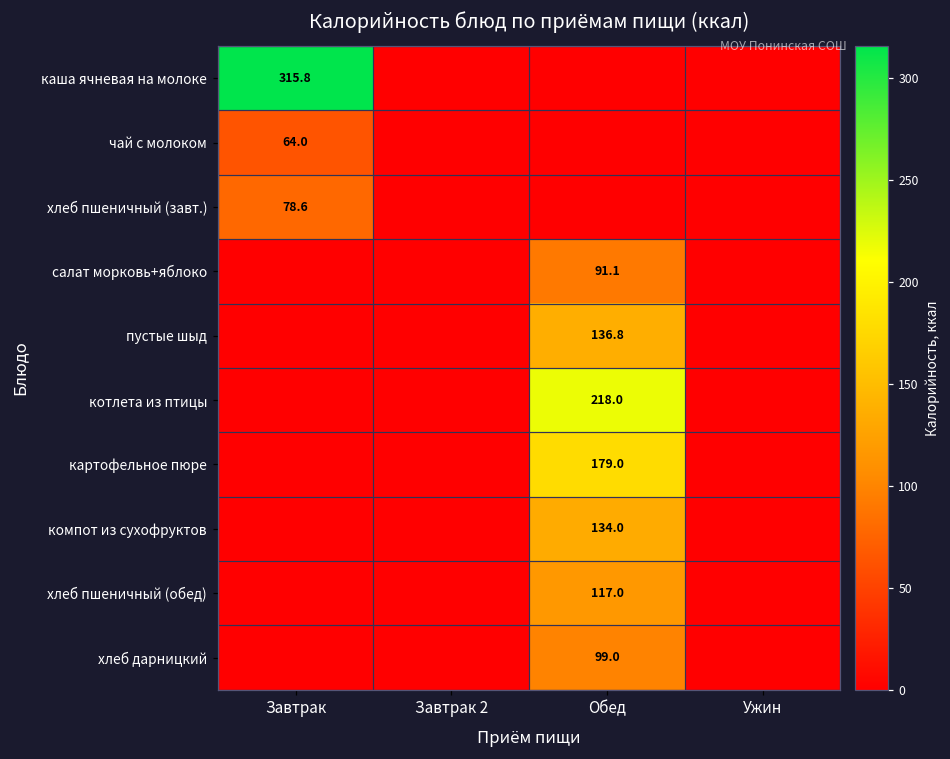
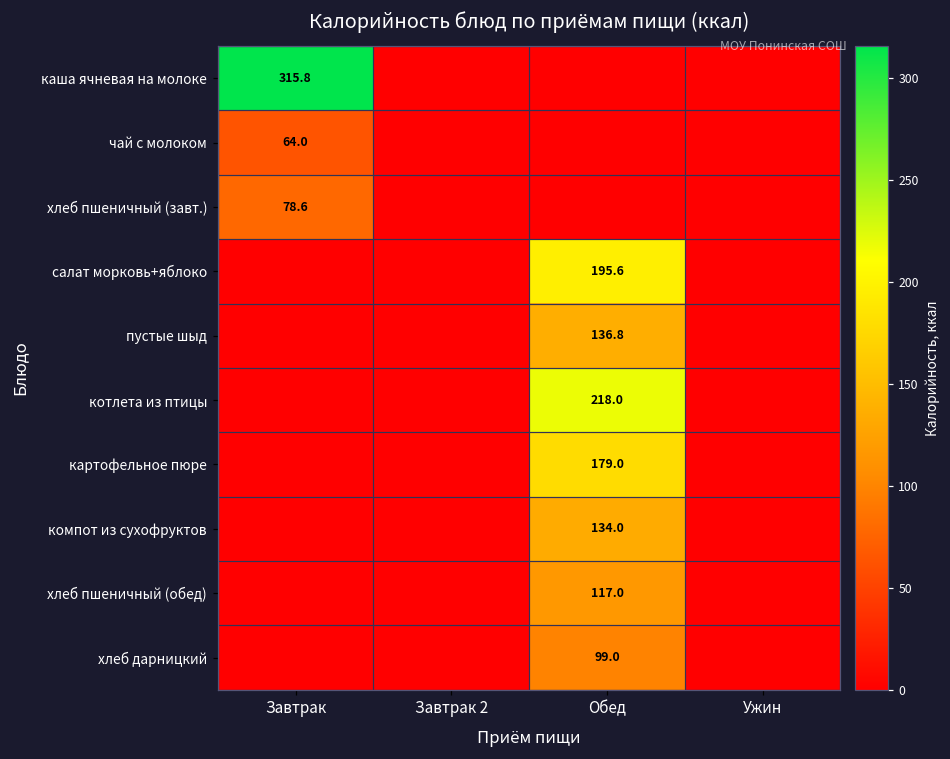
  {
    "каша ячневая на молоке": {
      "Завтрак": 315.8
    },
    "чай с молоком": {
      "Завтрак": 64.0
    },
    "хлеб пшеничный (завт.)": {
      "Завтрак": 78.6
    },
    "салат морковь+яблоко": {
-     "Обед": 91.1
+     "Обед": 195.6
    },
    "пустые шыд": {
      "Обед": 136.8
    },
    "котлета из птицы": {
      "Обед": 218.0
    },
    "картофельное пюре": {
      "Обед": 179.0
    },
    "компот из сухофруктов": {
      "Обед": 134.0
    },
    "хлеб пшеничный (обед)": {
      "Обед": 117.0
    },
    "хлеб дарницкий": {
      "Обед": 99.0
    }
  }
